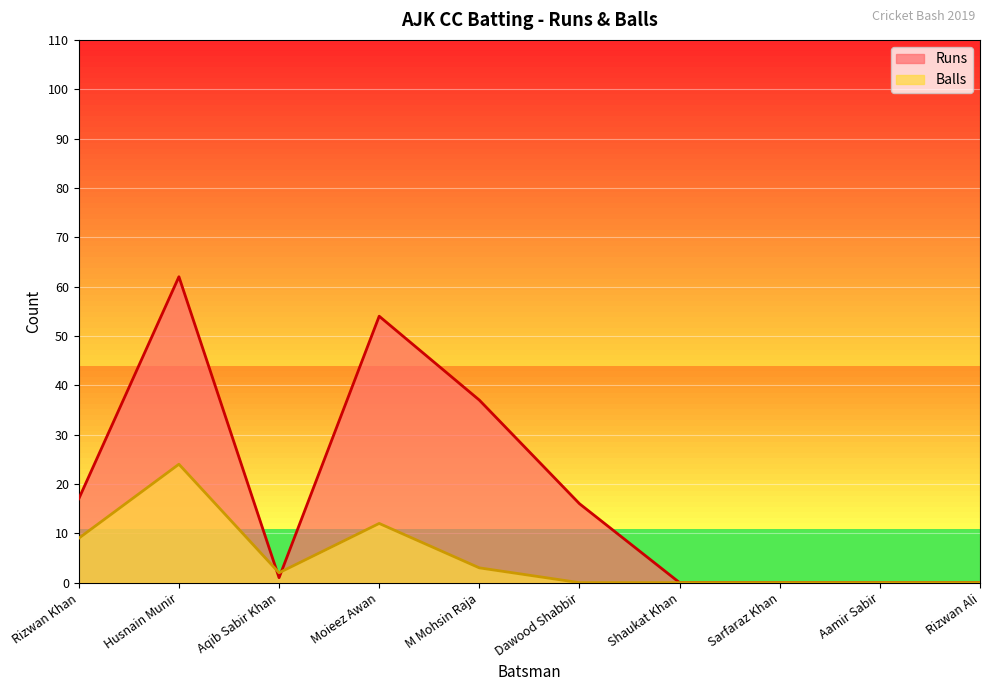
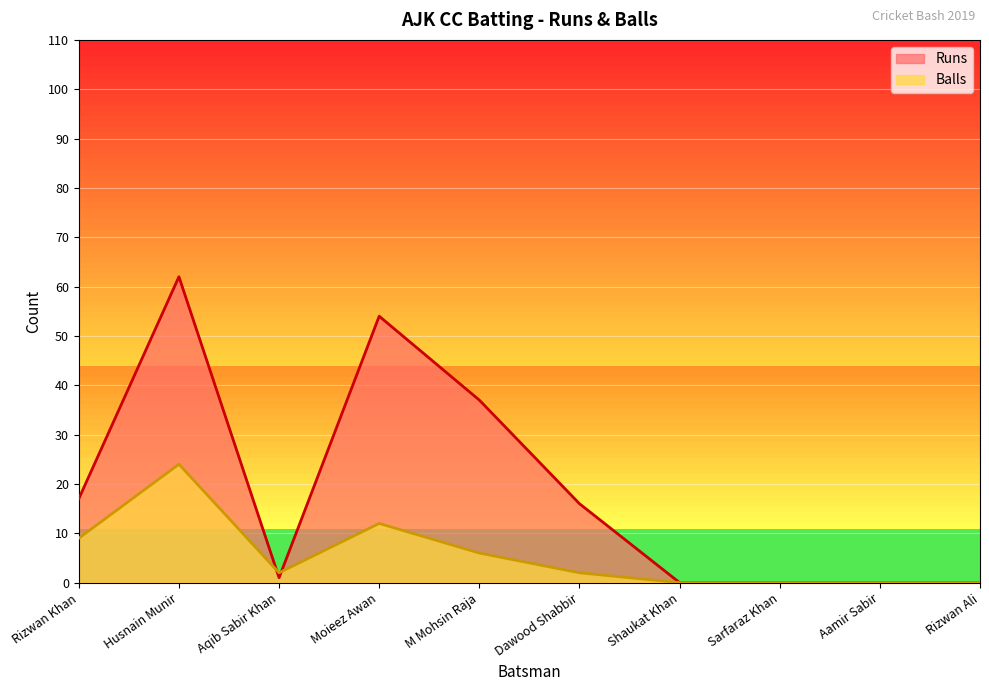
  {
    "Runs": {
      "Rizwan Khan": 17,
      "Husnain Munir": 62,
      "Aqib Sabir Khan": 1,
      "Moieez Awan": 54,
      "M Mohsin Raja": 37,
      "Dawood Shabbir": 16
    },
    "Balls": {
      "Rizwan Khan": 9,
      "Husnain Munir": 24,
      "Aqib Sabir Khan": 2,
      "Moieez Awan": 12,
-     "M Mohsin Raja": 3,
-     "Dawood Shabbir": 0
+     "M Mohsin Raja": 6,
+     "Dawood Shabbir": 2
    }
  }
